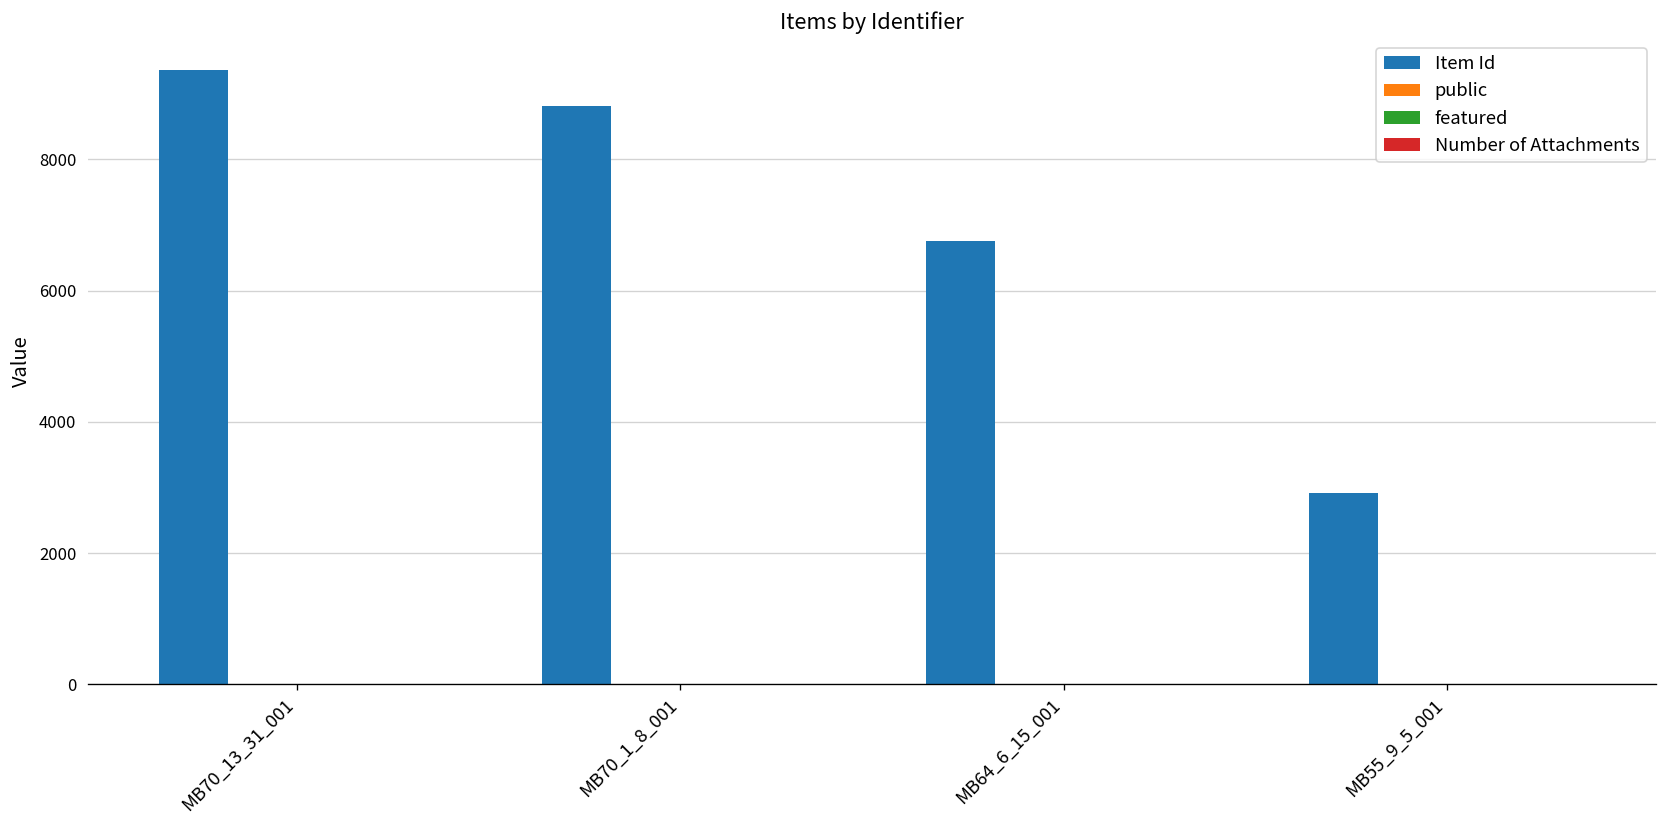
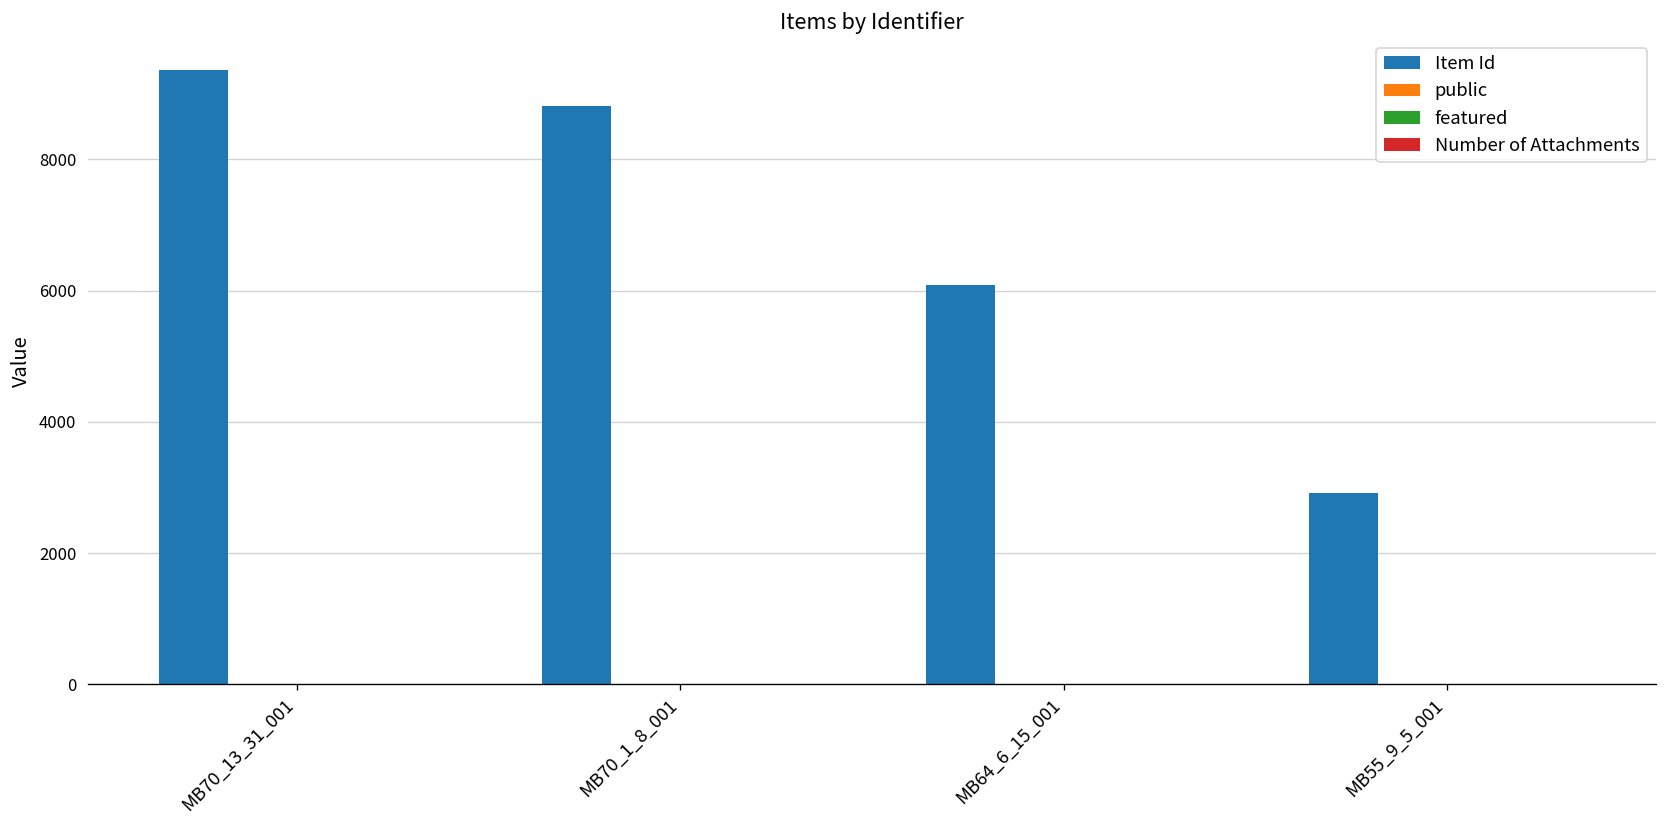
  {
    "Item Id": {
      "MB70_13_31_001": 9400,
      "MB70_1_8_001": 8800,
-     "MB64_6_15_001": 6700,
+     "MB64_6_15_001": 6100,
      "MB55_9_5_001": 2900
    },
    "featured": {
      "MB70_13_31_001": 0,
      "MB70_1_8_001": 0,
      "MB64_6_15_001": 0,
      "MB55_9_5_001": 0
    },
    "Number of Attachments": {
      "MB70_13_31_001": 0,
      "MB70_1_8_001": 0,
      "MB64_6_15_001": 0,
      "MB55_9_5_001": 0
    }
  }
